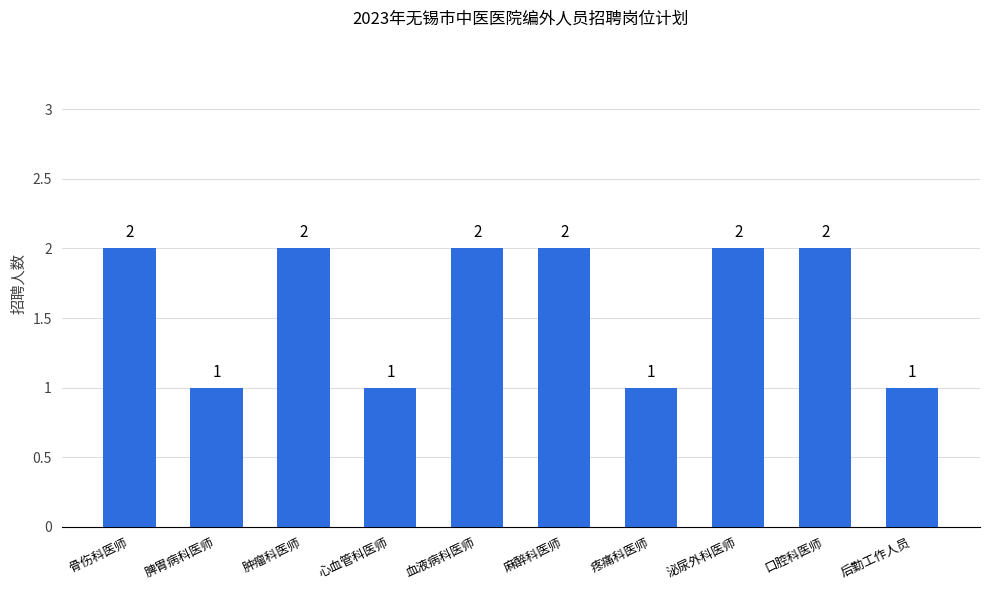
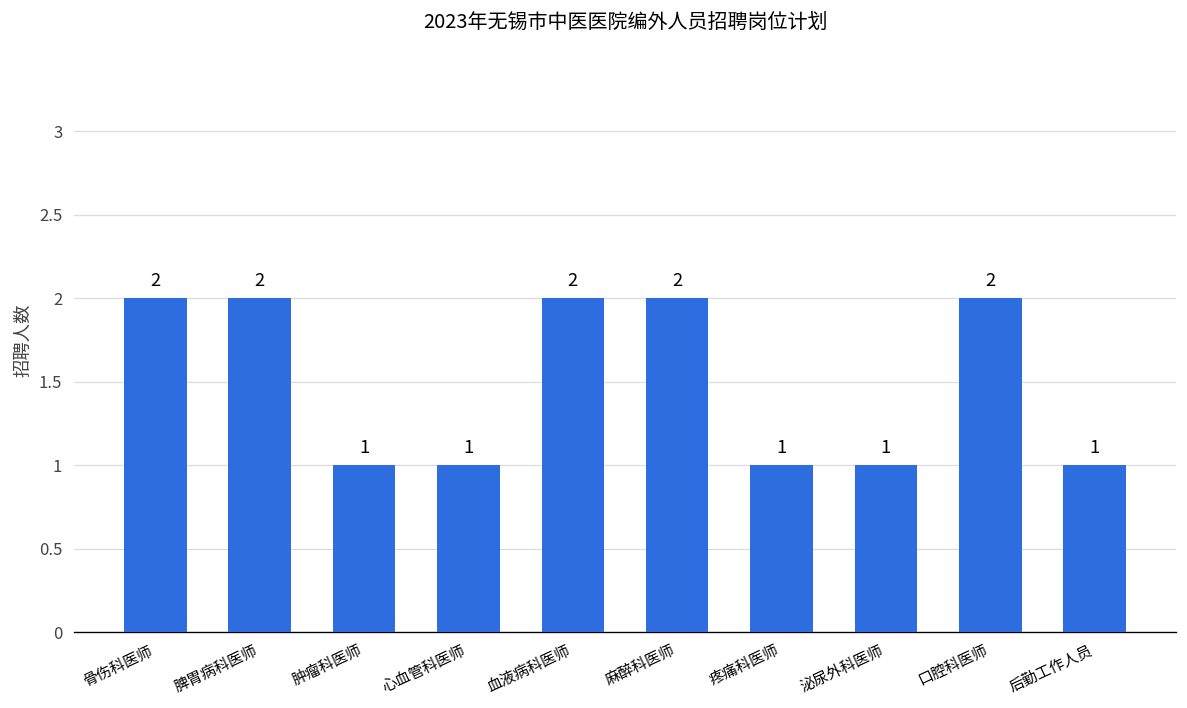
  {
    "骨伤科医师": 2,
-   "脾胃病科医师": 1,
-   "肿瘤科医师": 2,
+   "脾胃病科医师": 2,
+   "肿瘤科医师": 1,
    "心血管科医师": 1,
    "血液病科医师": 2,
    "麻醉科医师": 2,
    "疼痛科医师": 1,
-   "泌尿外科医师": 2,
+   "泌尿外科医师": 1,
    "口腔科医师": 2,
    "后勤工作人员": 1
  }
